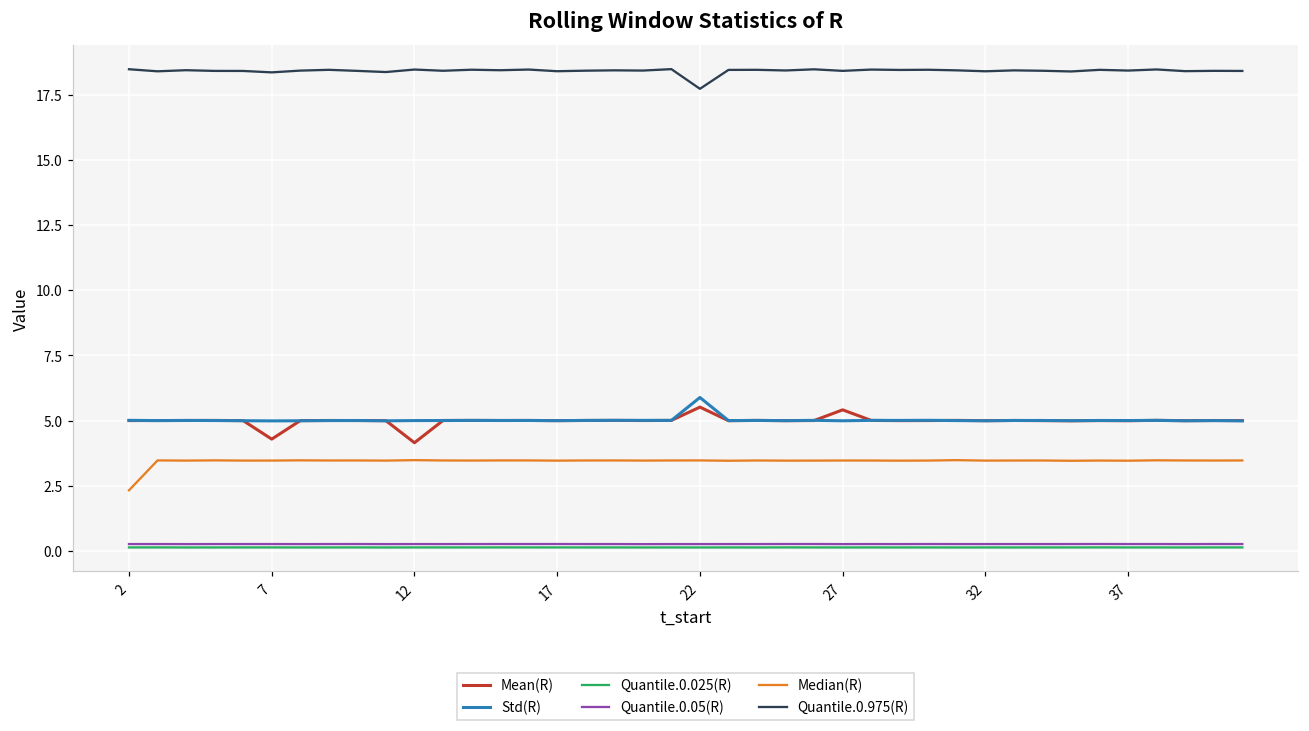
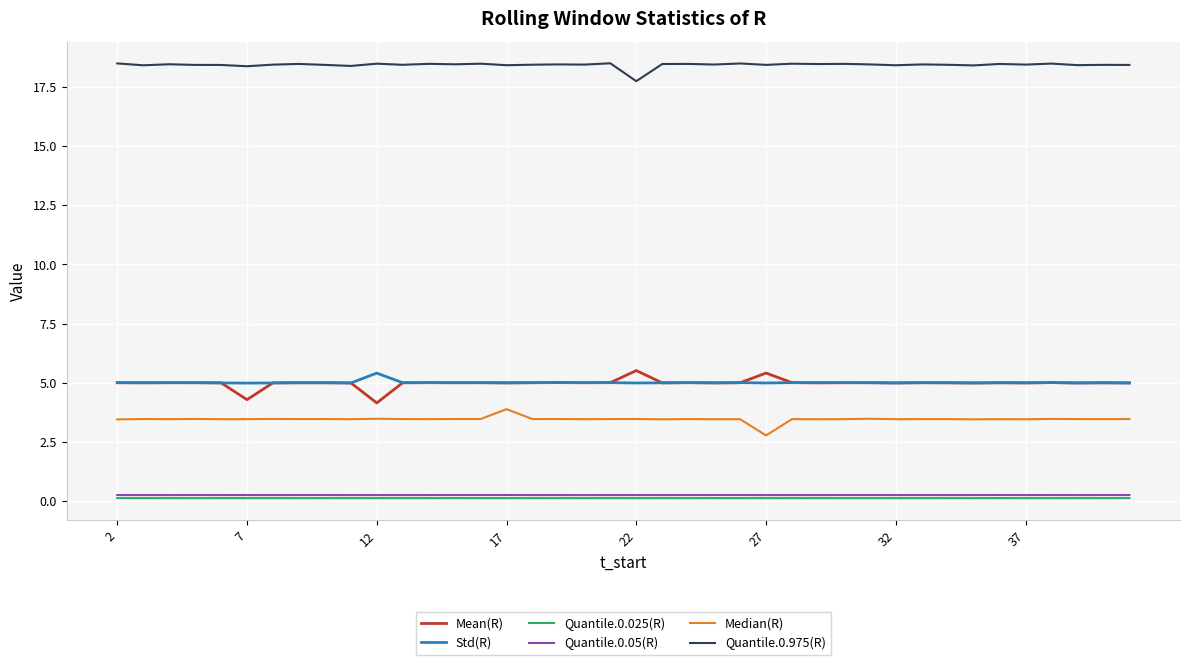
  {
    "Mean(R)": {
      "7": 4.3,
      "12": 4.1,
      "22": 5.5,
      "27": 5.4
    },
    "Std(R)": {
      "7": 5.0,
-     "12": 5.0,
-     "22": 5.9,
+     "12": 5.4,
+     "22": 5.0,
      "27": 5.0
    },
    "Quantile.0.025(R)": {
      "2": 0.1,
      "7": 0.1,
      "12": 0.1,
      "17": 0.1,
      "22": 0.1,
      "27": 0.1,
      "32": 0.1,
      "37": 0.1
    },
    "Quantile.0.05(R)": {
      "2": 0.3,
      "7": 0.3,
      "12": 0.3,
      "17": 0.3,
      "22": 0.3,
      "27": 0.3,
      "32": 0.3,
      "37": 0.3
    },
    "Median(R)": {
-     "2": 2.3,
+     "2": 3.5,
      "7": 3.5,
      "12": 3.5,
-     "17": 3.5,
+     "17": 3.9,
      "22": 3.5,
-     "27": 3.5,
+     "27": 2.8,
      "32": 3.5,
      "37": 3.5
    },
    "Quantile.0.975(R)": {
      "2": 18.5,
      "7": 18.4,
      "12": 18.5,
      "17": 18.4,
      "22": 17.7,
      "27": 18.4,
      "32": 18.4,
      "37": 18.4
    }
  }
